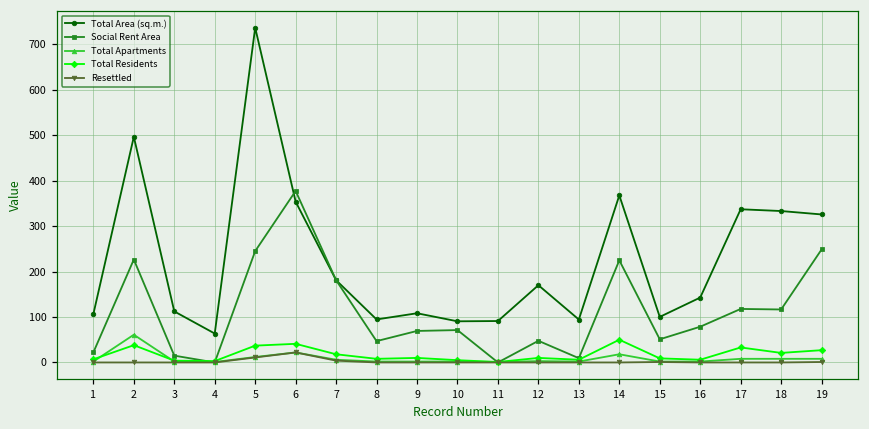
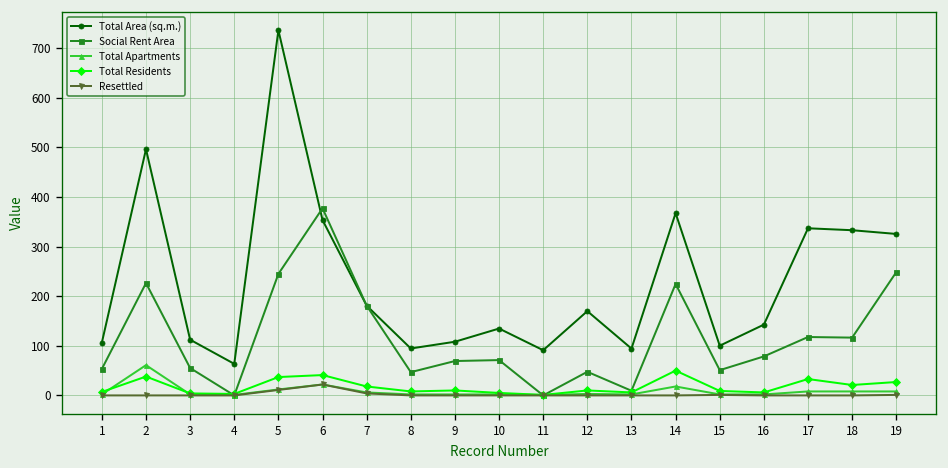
  {
    "Total Area (sq.m.)": {
      "1": 110,
      "2": 500,
      "3": 110,
      "4": 60,
      "5": 740,
      "6": 350,
      "8": 90,
      "9": 110,
-     "10": 90,
+     "10": 130,
      "11": 90,
      "12": 170,
      "13": 90,
      "14": 370,
      "15": 100,
      "16": 140,
      "17": 340,
      "18": 330,
      "19": 330
    },
    "Social Rent Area": {
-     "1": 20,
+     "1": 50,
      "2": 230,
-     "3": 20,
+     "3": 60,
      "5": 240,
      "6": 380,
      "8": 50,
      "9": 70,
      "10": 70,
      "12": 50,
      "14": 220,
      "15": 50,
      "16": 80,
      "17": 120,
      "18": 120,
      "19": 250
    },
    "Total Apartments": {
      "2": 60,
      "14": 20,
      "17": 10,
      "18": 10,
      "19": 10
    },
    "Total Residents": {
      "2": 40,
      "5": 40,
      "6": 40,
      "7": 20,
      "9": 10,
      "12": 10,
      "14": 50,
      "15": 10,
      "17": 30,
      "18": 20,
      "19": 30
    },
    "Resettled": {
      "2": 0,
      "14": 0,
      "17": 0,
      "18": 0,
      "19": 0
    }
  }
